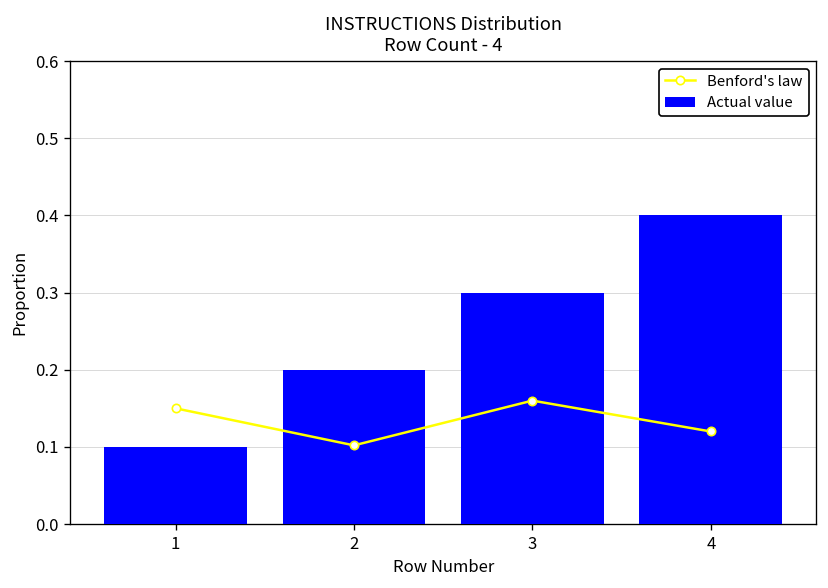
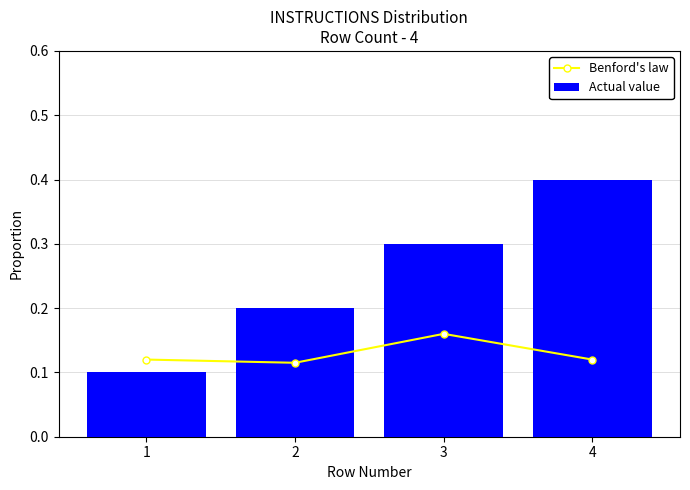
  {
    "Benford's law": {
-     "1": 0.15,
-     "2": 0.10,
+     "1": 0.12,
+     "2": 0.12,
      "3": 0.16,
      "4": 0.12
    },
    "Actual value": {
      "1": 0.10,
      "2": 0.20,
      "3": 0.30,
      "4": 0.40
    }
  }
